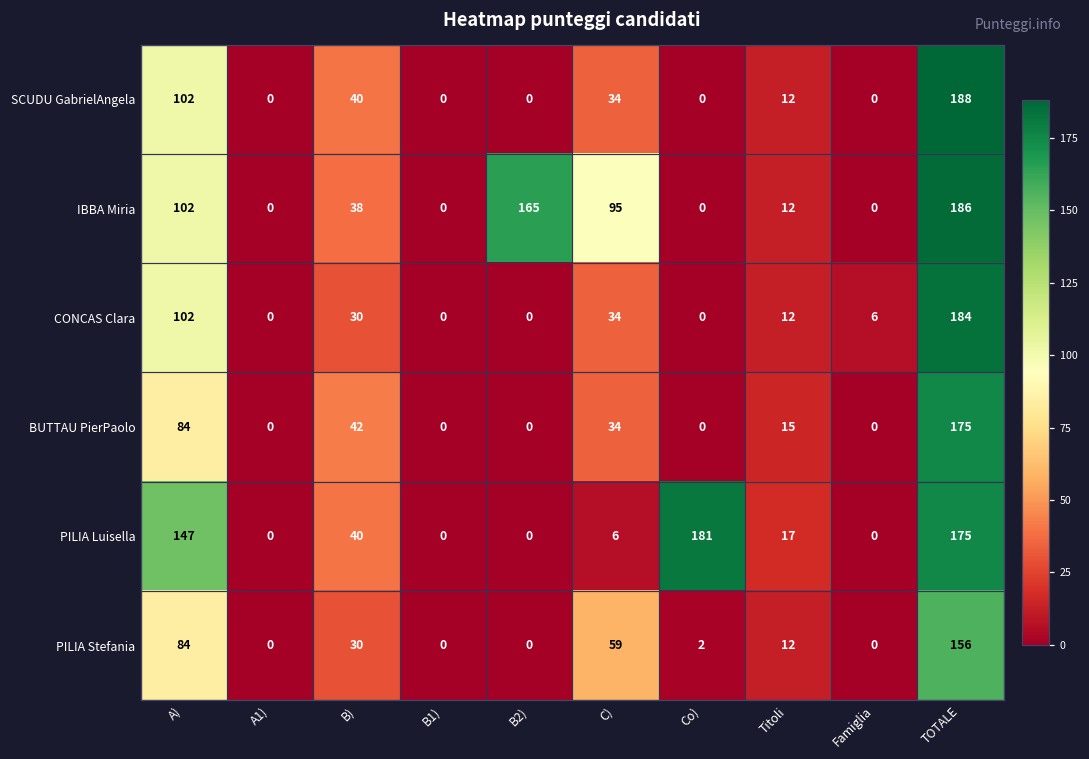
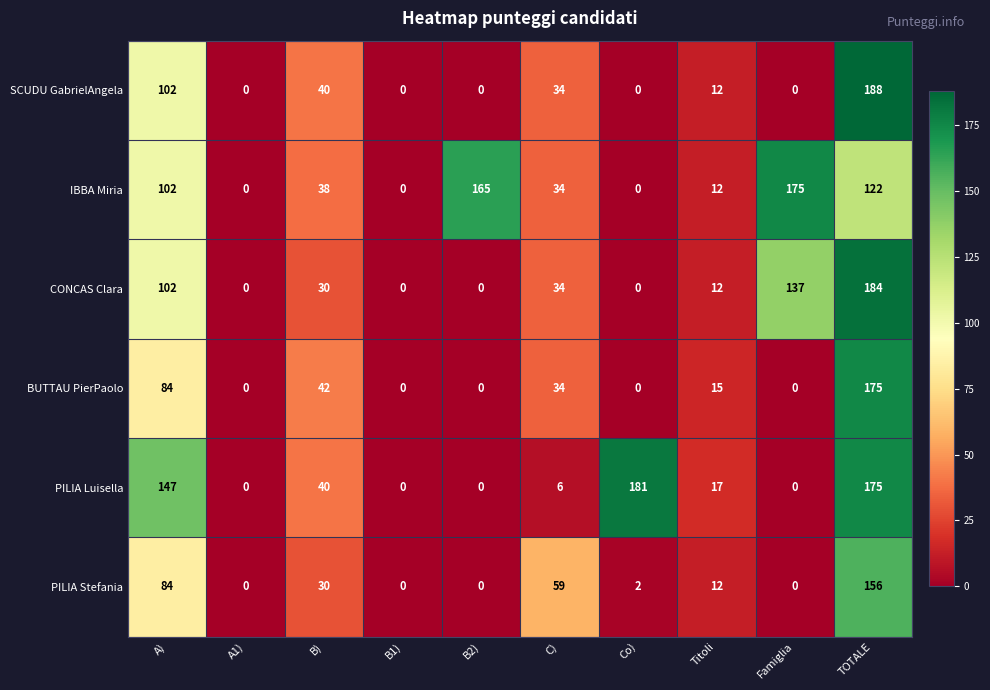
  {
    "SCUDU GabrielAngela": {
      "A)": 102,
      "A1)": 0,
      "B)": 40,
      "B1)": 0,
      "B2)": 0,
      "C)": 34,
      "Co)": 0,
      "Titoli": 12,
      "Famiglia": 0,
      "TOTALE": 188
    },
    "IBBA Miria": {
      "A)": 102,
      "A1)": 0,
      "B)": 38,
      "B1)": 0,
      "B2)": 165,
-     "C)": 95,
+     "C)": 34,
      "Co)": 0,
      "Titoli": 12,
-     "Famiglia": 0,
-     "TOTALE": 186
+     "Famiglia": 175,
+     "TOTALE": 122
    },
    "CONCAS Clara": {
      "A)": 102,
      "A1)": 0,
      "B)": 30,
      "B1)": 0,
      "B2)": 0,
      "C)": 34,
      "Co)": 0,
      "Titoli": 12,
-     "Famiglia": 6,
+     "Famiglia": 137,
      "TOTALE": 184
    },
    "BUTTAU PierPaolo": {
      "A)": 84,
      "A1)": 0,
      "B)": 42,
      "B1)": 0,
      "B2)": 0,
      "C)": 34,
      "Co)": 0,
      "Titoli": 15,
      "Famiglia": 0,
      "TOTALE": 175
    },
    "PILIA Luisella": {
      "A)": 147,
      "A1)": 0,
      "B)": 40,
      "B1)": 0,
      "B2)": 0,
      "C)": 6,
      "Co)": 181,
      "Titoli": 17,
      "Famiglia": 0,
      "TOTALE": 175
    },
    "PILIA Stefania": {
      "A)": 84,
      "A1)": 0,
      "B)": 30,
      "B1)": 0,
      "B2)": 0,
      "C)": 59,
      "Co)": 2,
      "Titoli": 12,
      "Famiglia": 0,
      "TOTALE": 156
    }
  }
